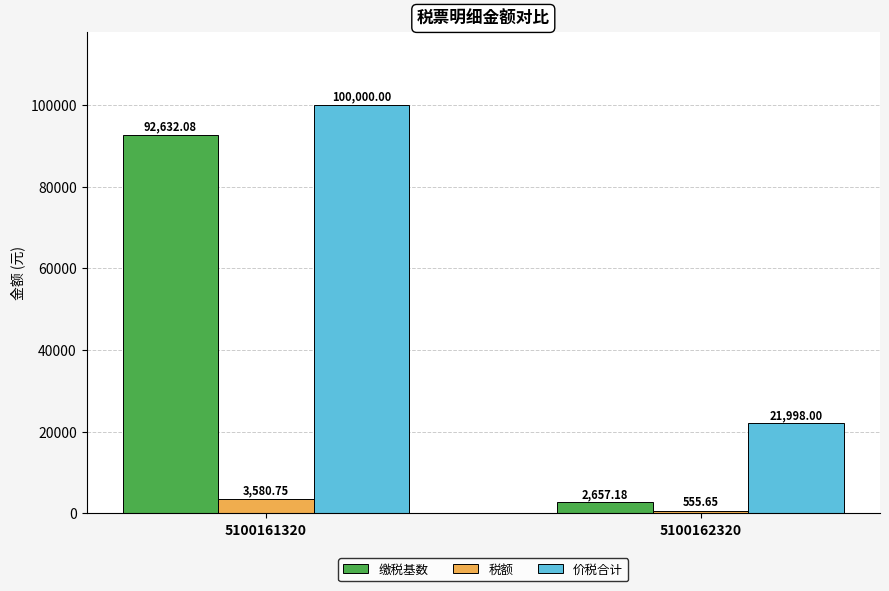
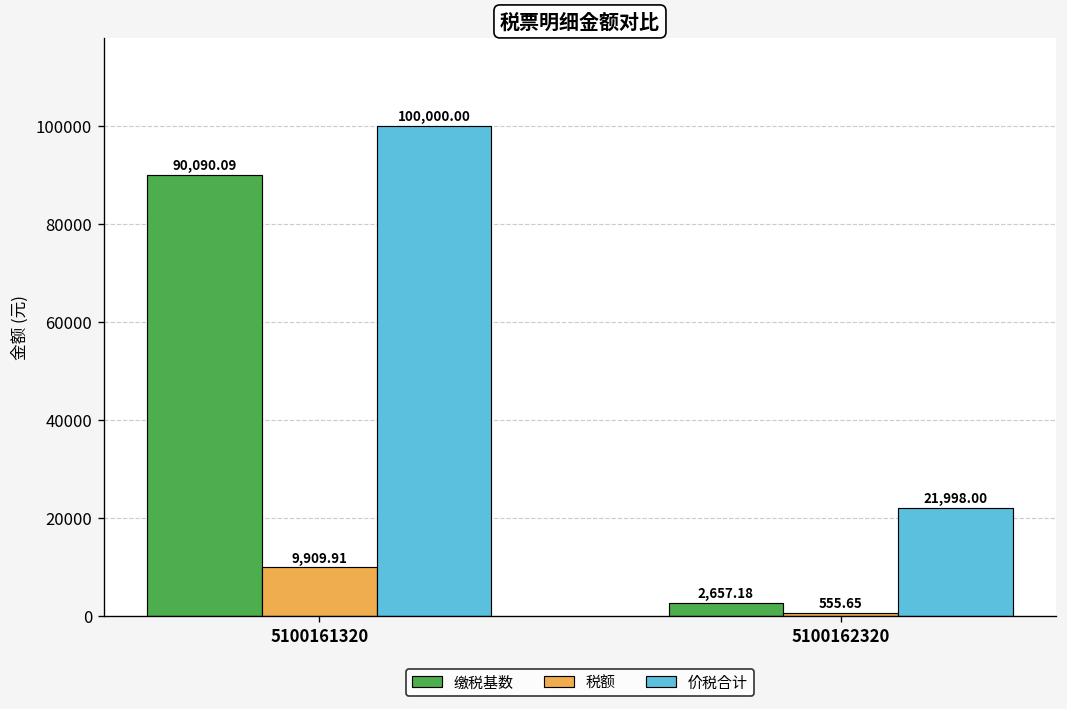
  {
    "缴税基数": {
-     "5100161320": "92,632.08",
+     "5100161320": "90,090.09",
      "5100162320": "2,657.18"
    },
    "税额": {
-     "5100161320": "3,580.75",
+     "5100161320": "9,909.91",
      "5100162320": "555.65"
    },
    "价税合计": {
      "5100161320": "100,000.00",
      "5100162320": "21,998.00"
    }
  }
